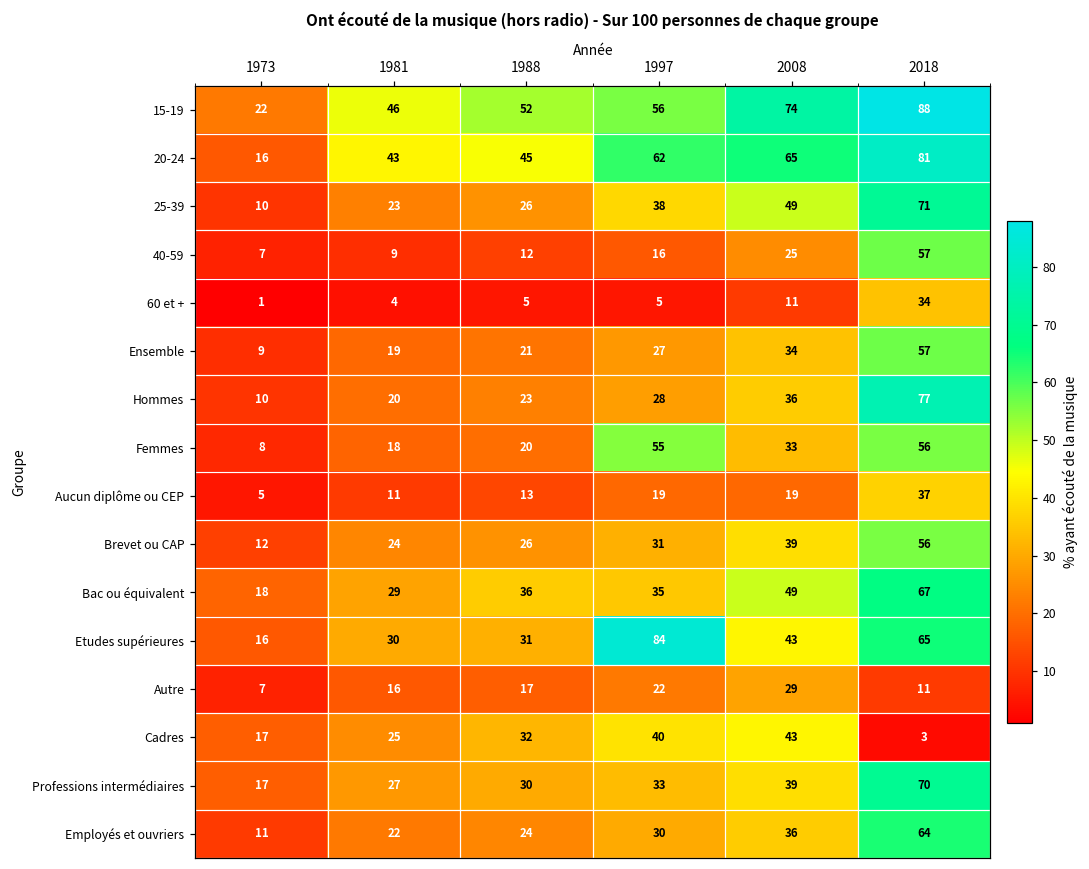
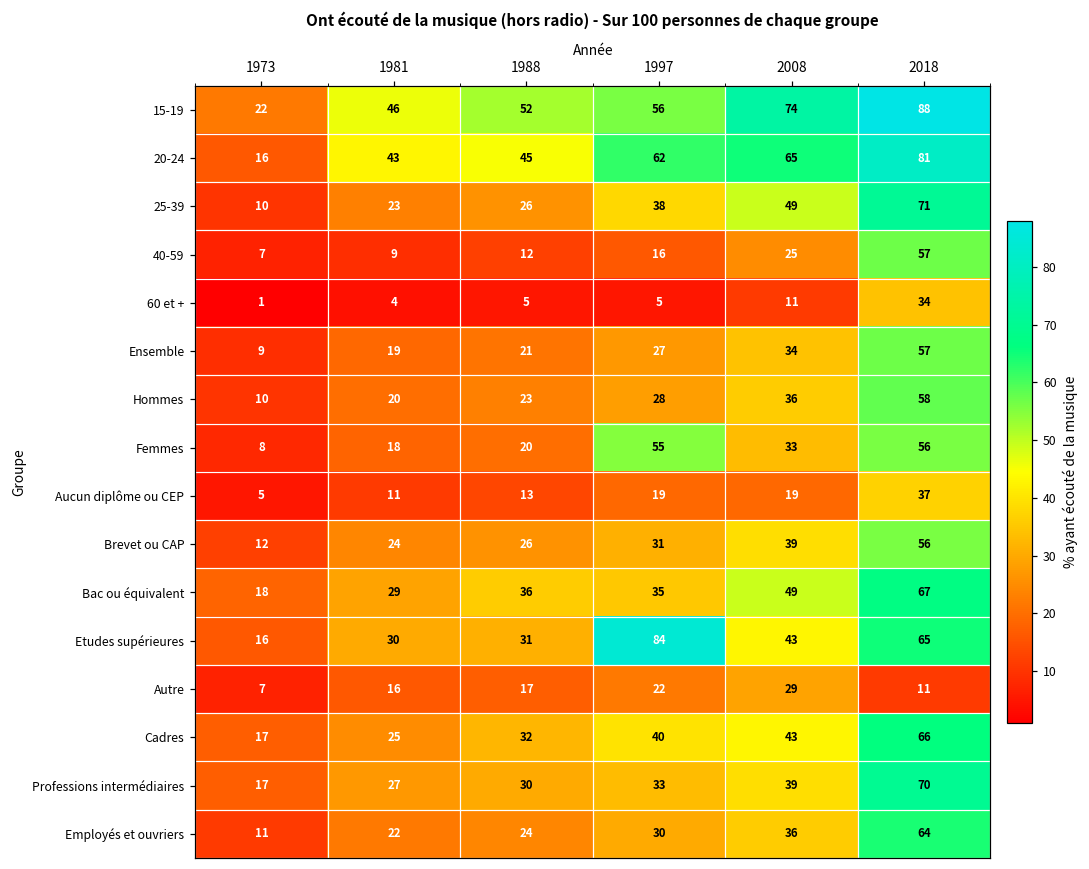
  {
    "15-19": {
      "1973": 22,
      "1981": 46,
      "1988": 52,
      "1997": 56,
      "2008": 74,
      "2018": 88
    },
    "20-24": {
      "1973": 16,
      "1981": 43,
      "1988": 45,
      "1997": 62,
      "2008": 65,
      "2018": 81
    },
    "25-39": {
      "1973": 10,
      "1981": 23,
      "1988": 26,
      "1997": 38,
      "2008": 49,
      "2018": 71
    },
    "40-59": {
      "1973": 7,
      "1981": 9,
      "1988": 12,
      "1997": 16,
      "2008": 25,
      "2018": 57
    },
    "60 et +": {
      "1973": 1,
      "1981": 4,
      "1988": 5,
      "1997": 5,
      "2008": 11,
      "2018": 34
    },
    "Ensemble": {
      "1973": 9,
      "1981": 19,
      "1988": 21,
      "1997": 27,
      "2008": 34,
      "2018": 57
    },
    "Hommes": {
      "1973": 10,
      "1981": 20,
      "1988": 23,
      "1997": 28,
      "2008": 36,
-     "2018": 77
+     "2018": 58
    },
    "Femmes": {
      "1973": 8,
      "1981": 18,
      "1988": 20,
      "1997": 55,
      "2008": 33,
      "2018": 56
    },
    "Aucun diplôme ou CEP": {
      "1973": 5,
      "1981": 11,
      "1988": 13,
      "1997": 19,
      "2008": 19,
      "2018": 37
    },
    "Brevet ou CAP": {
      "1973": 12,
      "1981": 24,
      "1988": 26,
      "1997": 31,
      "2008": 39,
      "2018": 56
    },
    "Bac ou équivalent": {
      "1973": 18,
      "1981": 29,
      "1988": 36,
      "1997": 35,
      "2008": 49,
      "2018": 67
    },
    "Etudes supérieures": {
      "1973": 16,
      "1981": 30,
      "1988": 31,
      "1997": 84,
      "2008": 43,
      "2018": 65
    },
    "Autre": {
      "1973": 7,
      "1981": 16,
      "1988": 17,
      "1997": 22,
      "2008": 29,
      "2018": 11
    },
    "Cadres": {
      "1973": 17,
      "1981": 25,
      "1988": 32,
      "1997": 40,
      "2008": 43,
-     "2018": 3
+     "2018": 66
    },
    "Professions intermédiaires": {
      "1973": 17,
      "1981": 27,
      "1988": 30,
      "1997": 33,
      "2008": 39,
      "2018": 70
    },
    "Employés et ouvriers": {
      "1973": 11,
      "1981": 22,
      "1988": 24,
      "1997": 30,
      "2008": 36,
      "2018": 64
    }
  }
